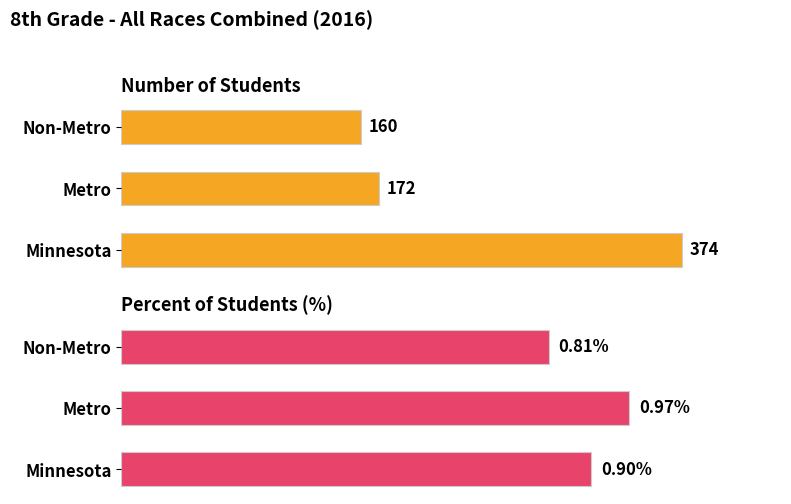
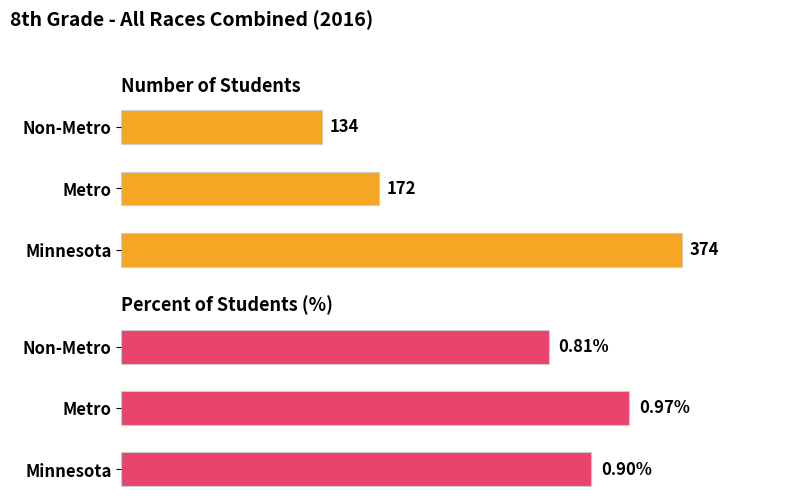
  {
    "Number of Students": {
-     "Non-Metro": "160",
+     "Non-Metro": "134",
      "Metro": "172",
      "Minnesota": "374"
    },
    "Percent of Students (%)": {
      "Non-Metro": "0.81%",
      "Metro": "0.97%",
      "Minnesota": "0.90%"
    }
  }
